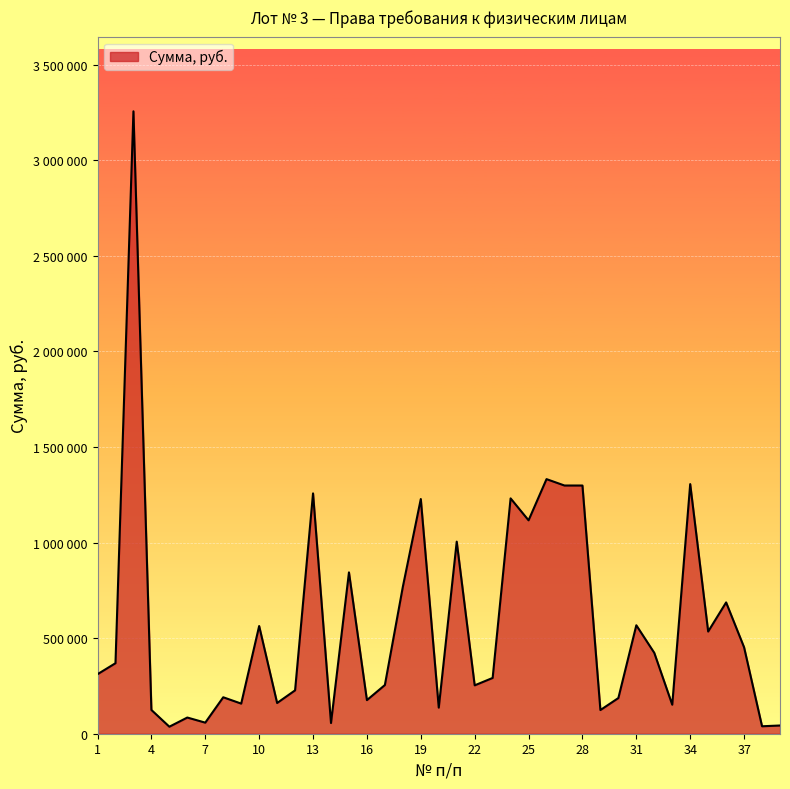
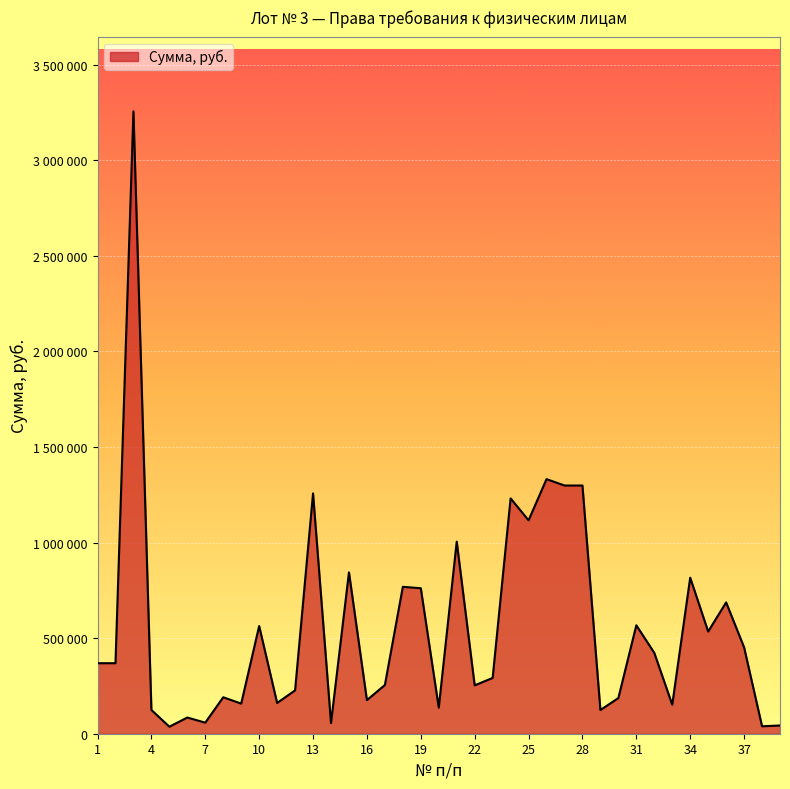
  {
-   "1": 310000,
+   "1": 370000,
    "4": 120000,
    "7": 60000,
    "10": 560000,
    "13": 1260000,
    "16": 180000,
-   "19": 1230000,
+   "19": 760000,
    "22": 250000,
    "25": 1120000,
    "28": 1300000,
    "31": 570000,
-   "34": 1310000,
+   "34": 820000,
    "37": 450000
  }
